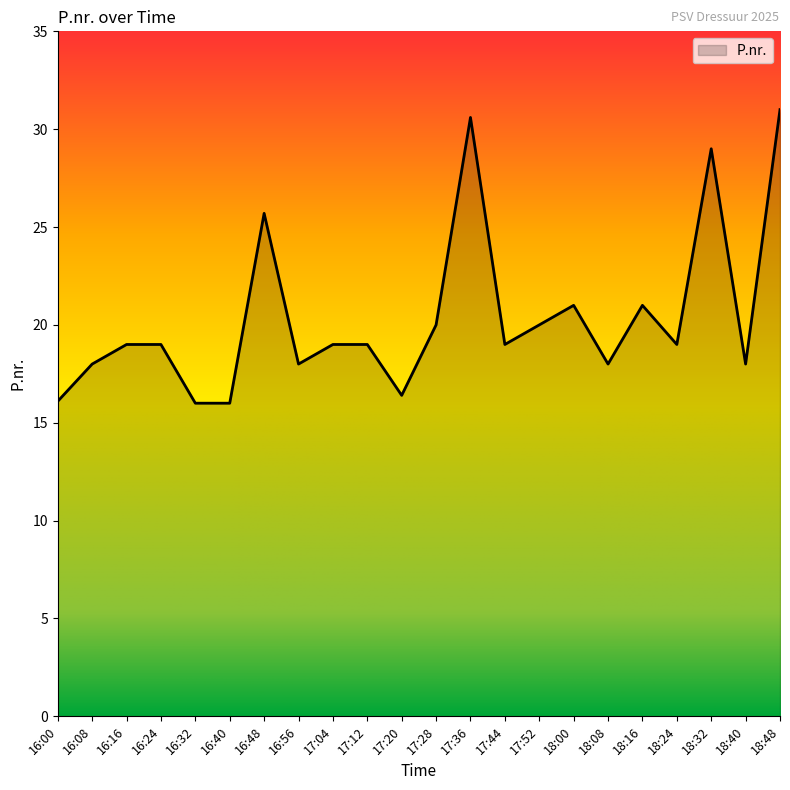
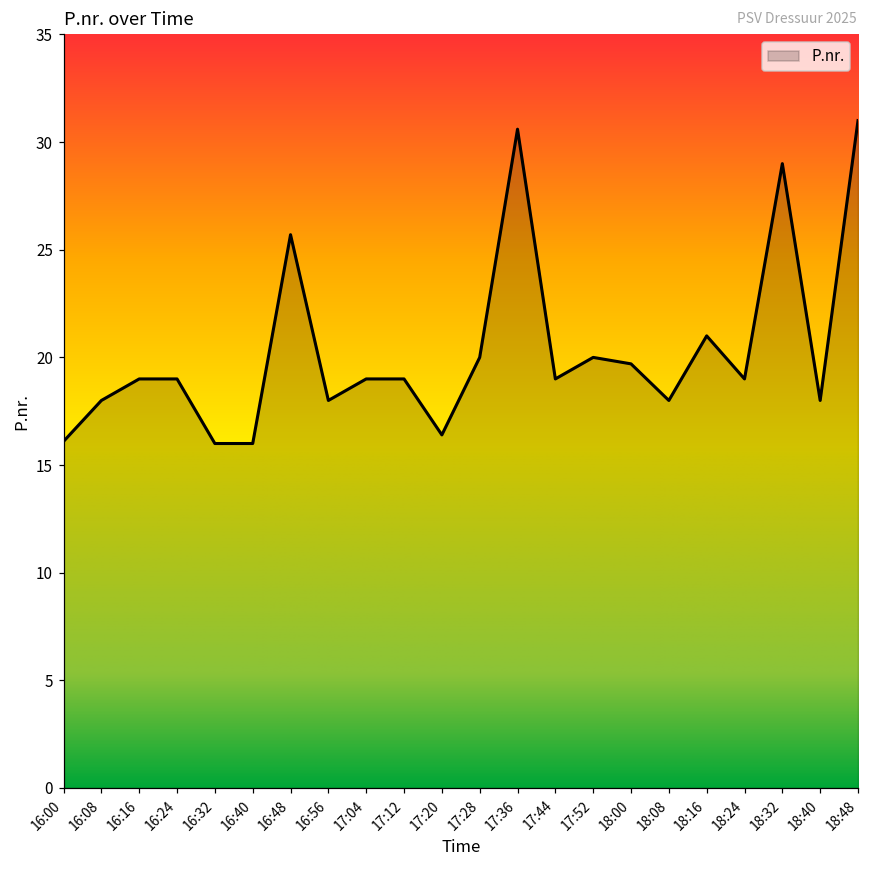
  {
    "16:00": 16.1,
    "16:08": 18.0,
    "16:16": 19.0,
    "16:24": 19.0,
    "16:32": 16.0,
    "16:40": 16.0,
    "16:48": 25.7,
    "16:56": 18.0,
    "17:04": 19.0,
    "17:12": 19.0,
    "17:20": 16.4,
    "17:28": 20.0,
    "17:36": 30.6,
    "17:44": 19.0,
    "17:52": 20.0,
-   "18:00": 21.0,
+   "18:00": 19.7,
    "18:08": 18.0,
    "18:16": 21.0,
    "18:24": 19.0,
    "18:32": 29.0,
    "18:40": 18.0,
    "18:48": 31.0
  }
